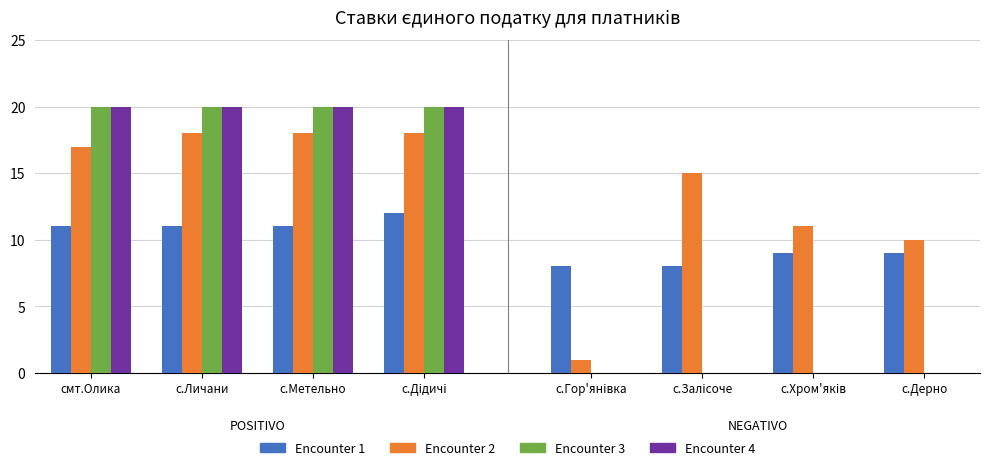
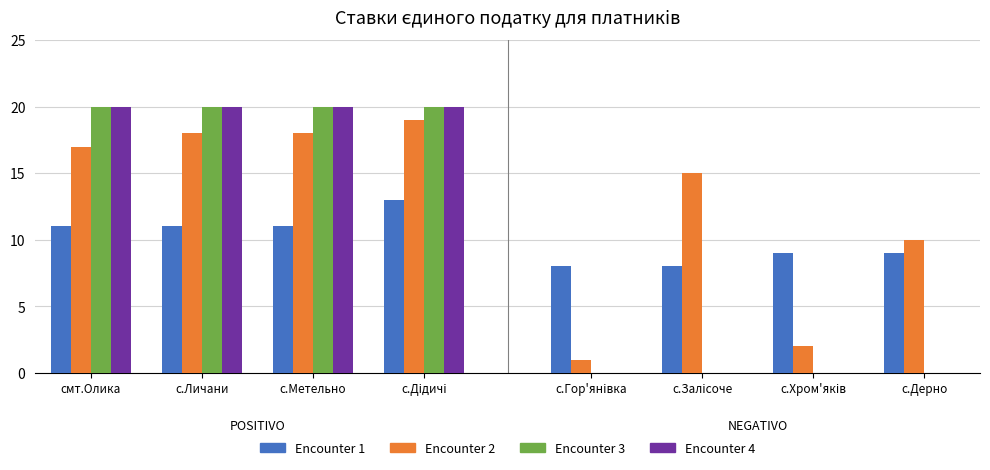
  {
    "Encounter 1": {
      "смт.Олика": 11,
      "с.Личани": 11,
      "с.Метельно": 11,
-     "с.Дідичі": 12,
+     "с.Дідичі": 13,
      "с.Гор'янівка": 8,
      "с.Залісоче": 8,
      "с.Хром'яків": 9,
      "с.Дерно": 9
    },
    "Encounter 2": {
      "смт.Олика": 17,
      "с.Личани": 18,
      "с.Метельно": 18,
-     "с.Дідичі": 18,
+     "с.Дідичі": 19,
      "с.Гор'янівка": 1,
      "с.Залісоче": 15,
-     "с.Хром'яків": 11,
+     "с.Хром'яків": 2,
      "с.Дерно": 10
    },
    "Encounter 3": {
      "смт.Олика": 20,
      "с.Личани": 20,
      "с.Метельно": 20,
      "с.Дідичі": 20,
      "с.Гор'янівка": 0,
      "с.Залісоче": 0,
      "с.Хром'яків": 0,
      "с.Дерно": 0
    },
    "Encounter 4": {
      "смт.Олика": 20,
      "с.Личани": 20,
      "с.Метельно": 20,
      "с.Дідичі": 20,
      "с.Гор'янівка": 0,
      "с.Залісоче": 0,
      "с.Хром'яків": 0,
      "с.Дерно": 0
    }
  }
